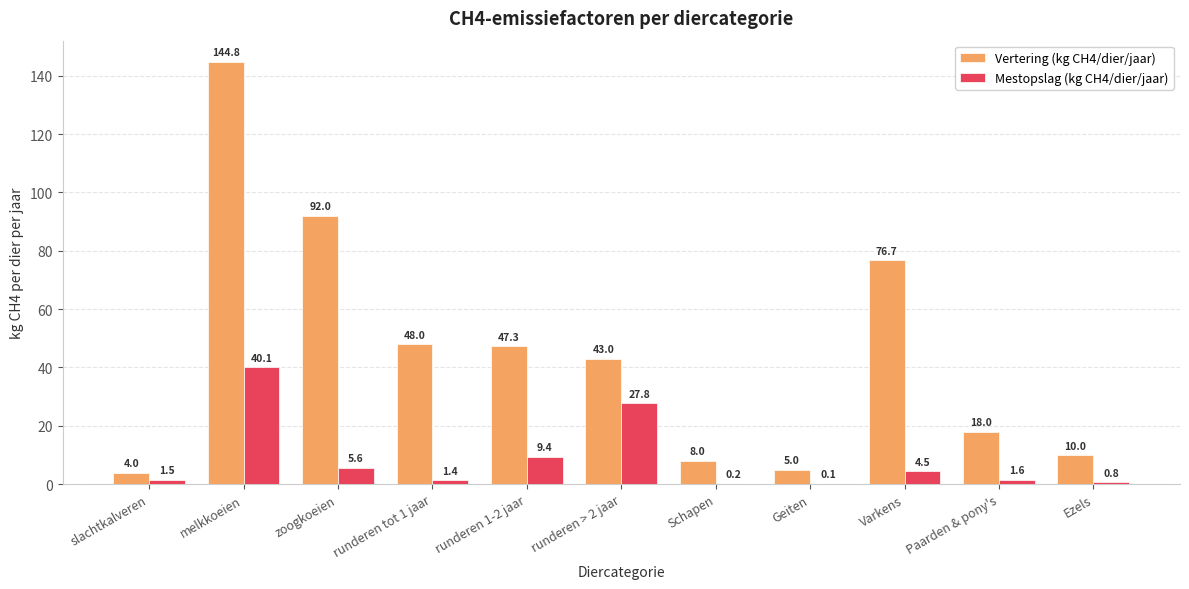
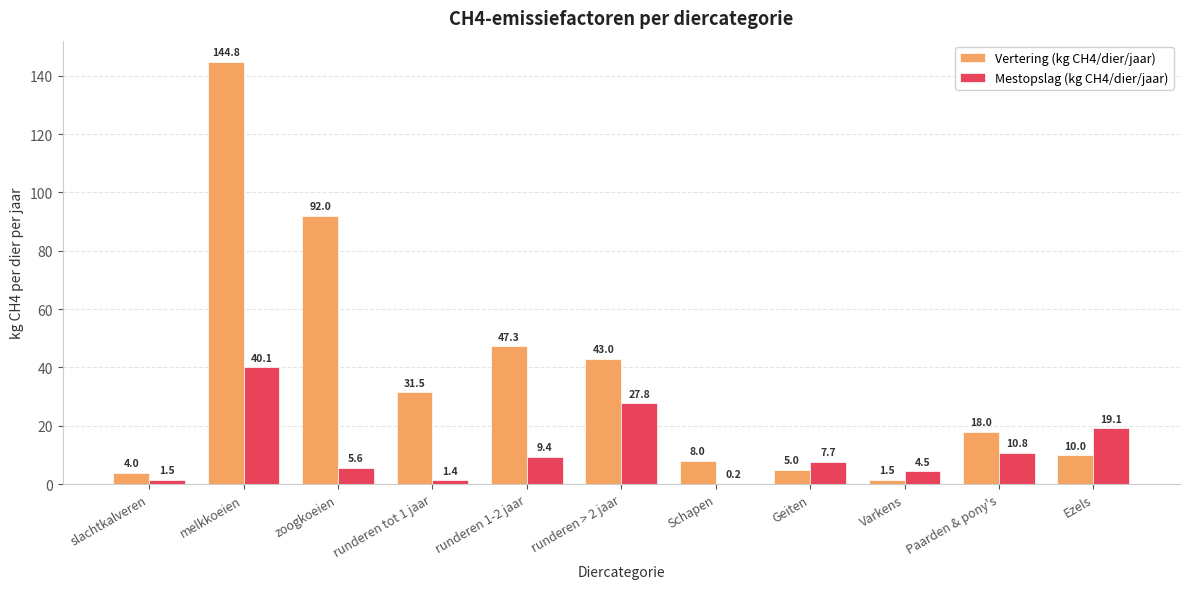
  {
    "Vertering (kg CH4/dier/jaar)": {
      "slachtkalveren": 4.0,
      "melkkoeien": 144.8,
      "zoogkoeien": 92.0,
-     "runderen tot 1 jaar": 48.0,
+     "runderen tot 1 jaar": 31.5,
      "runderen 1-2 jaar": 47.3,
      "runderen > 2 jaar": 43.0,
      "Schapen": 8.0,
      "Geiten": 5.0,
-     "Varkens": 76.7,
+     "Varkens": 1.5,
      "Paarden & pony's": 18.0,
      "Ezels": 10.0
    },
    "Mestopslag (kg CH4/dier/jaar)": {
      "slachtkalveren": 1.5,
      "melkkoeien": 40.1,
      "zoogkoeien": 5.6,
      "runderen tot 1 jaar": 1.4,
      "runderen 1-2 jaar": 9.4,
      "runderen > 2 jaar": 27.8,
      "Schapen": 0.2,
-     "Geiten": 0.1,
+     "Geiten": 7.7,
      "Varkens": 4.5,
-     "Paarden & pony's": 1.6,
-     "Ezels": 0.8
+     "Paarden & pony's": 10.8,
+     "Ezels": 19.1
    }
  }
